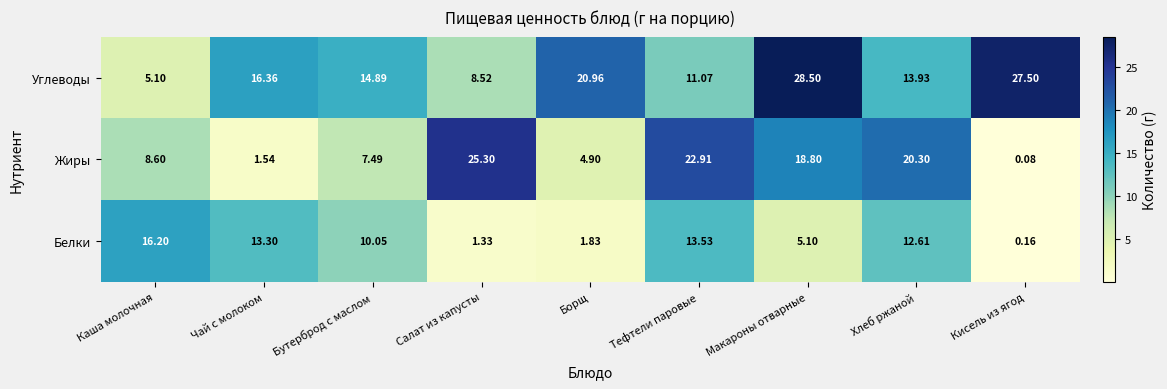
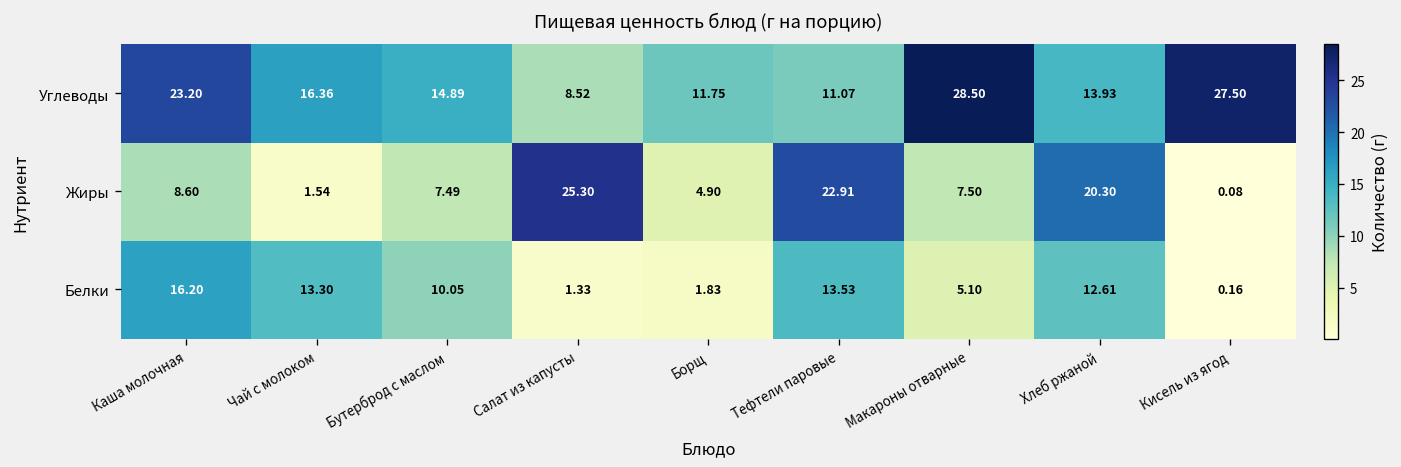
  {
    "Углеводы": {
-     "Каша молочная": 5.10,
+     "Каша молочная": 23.20,
      "Чай с молоком": 16.36,
      "Бутерброд с маслом": 14.89,
      "Салат из капусты": 8.52,
-     "Борщ": 20.96,
+     "Борщ": 11.75,
      "Тефтели паровые": 11.07,
      "Макароны отварные": 28.50,
      "Хлеб ржаной": 13.93,
      "Кисель из ягод": 27.50
    },
    "Жиры": {
      "Каша молочная": 8.60,
      "Чай с молоком": 1.54,
      "Бутерброд с маслом": 7.49,
      "Салат из капусты": 25.30,
      "Борщ": 4.90,
      "Тефтели паровые": 22.91,
-     "Макароны отварные": 18.80,
+     "Макароны отварные": 7.50,
      "Хлеб ржаной": 20.30,
      "Кисель из ягод": 0.08
    },
    "Белки": {
      "Каша молочная": 16.20,
      "Чай с молоком": 13.30,
      "Бутерброд с маслом": 10.05,
      "Салат из капусты": 1.33,
      "Борщ": 1.83,
      "Тефтели паровые": 13.53,
      "Макароны отварные": 5.10,
      "Хлеб ржаной": 12.61,
      "Кисель из ягод": 0.16
    }
  }
